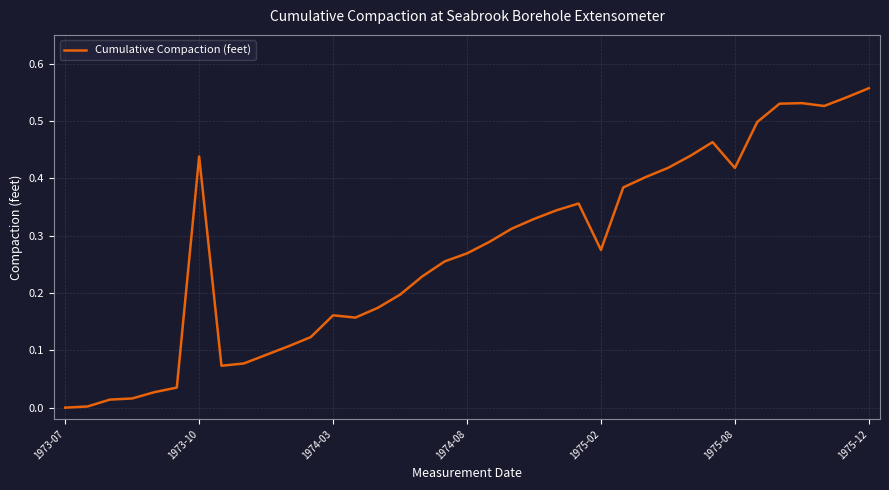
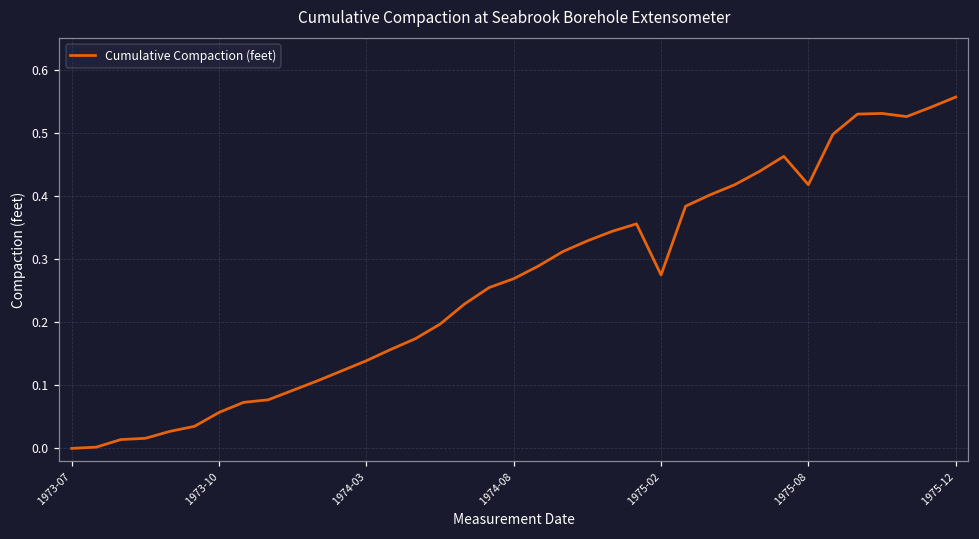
  {
    "1973-07": 0.00,
-   "1973-10": 0.44,
-   "1974-03": 0.16,
+   "1973-10": 0.06,
+   "1974-03": 0.14,
    "1974-08": 0.27,
    "1975-02": 0.28,
    "1975-08": 0.42,
    "1975-12": 0.56
  }
